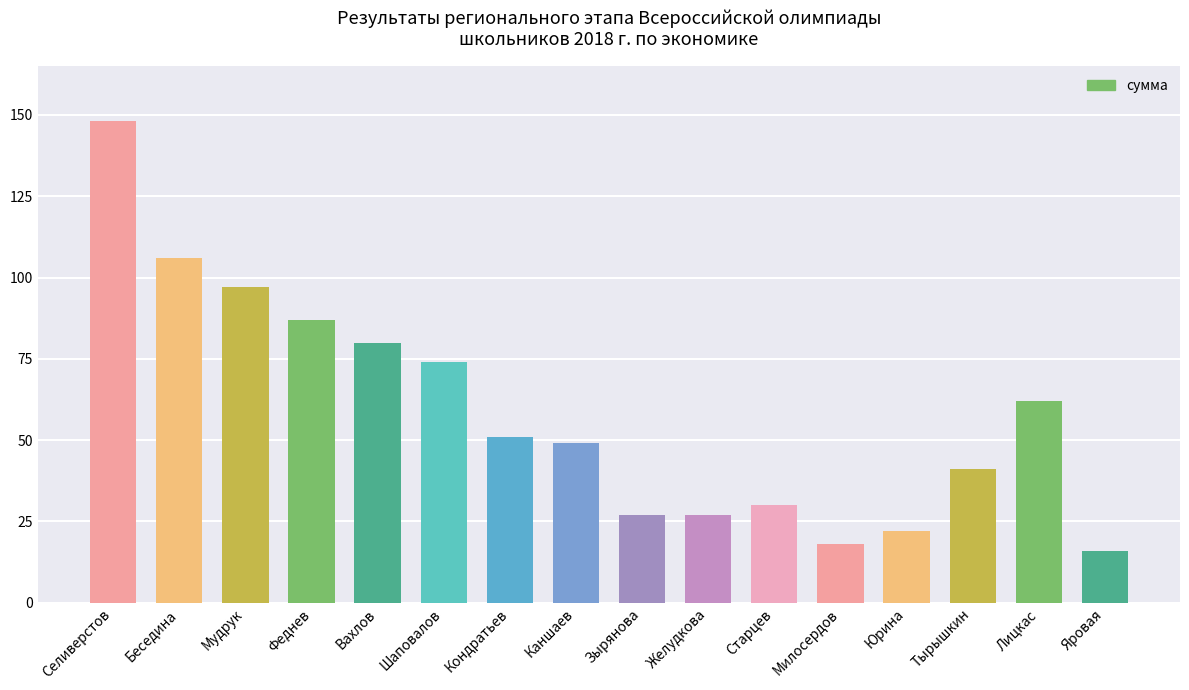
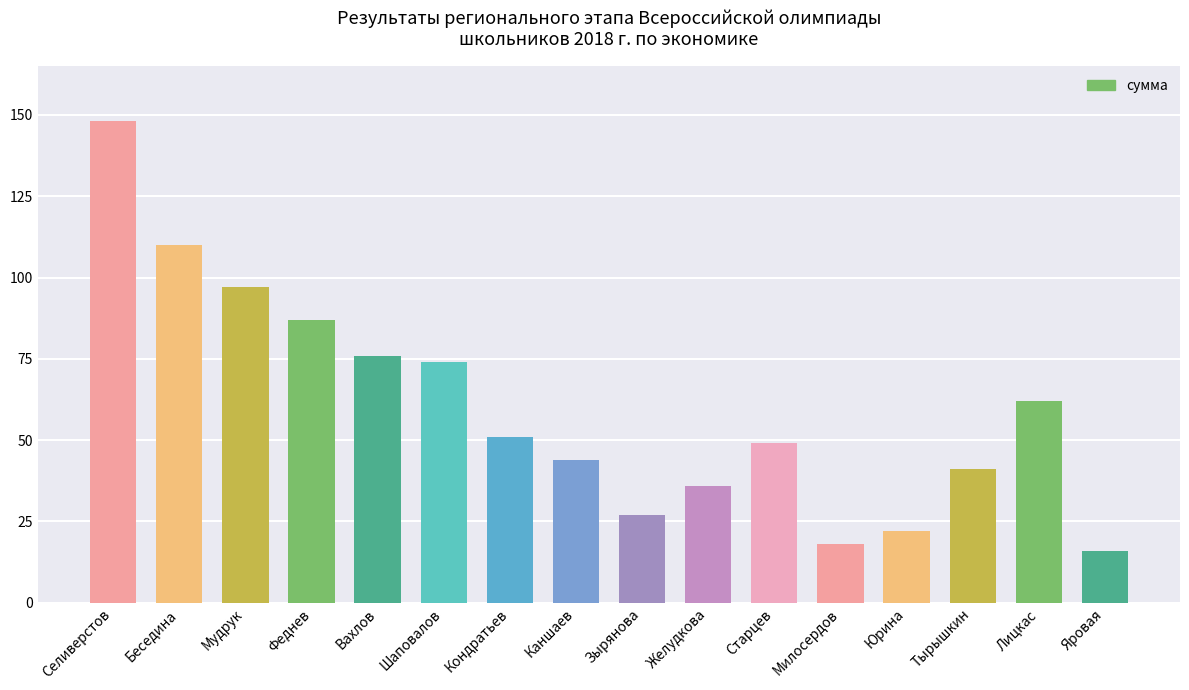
  {
    "Селиверстов": 148,
-   "Беседина": 106,
+   "Беседина": 110,
    "Мудрук": 97,
    "Феднев": 87,
-   "Вахлов": 80,
+   "Вахлов": 76,
    "Шаповалов": 74,
    "Кондратьев": 51,
-   "Каншаев": 49,
+   "Каншаев": 44,
    "Зырянова": 27,
-   "Желудкова": 27,
-   "Старцев": 30,
+   "Желудкова": 36,
+   "Старцев": 49,
    "Милосердов": 18,
    "Юрина": 22,
    "Тырышкин": 41,
    "Лицкас": 62,
    "Яровая": 16
  }
